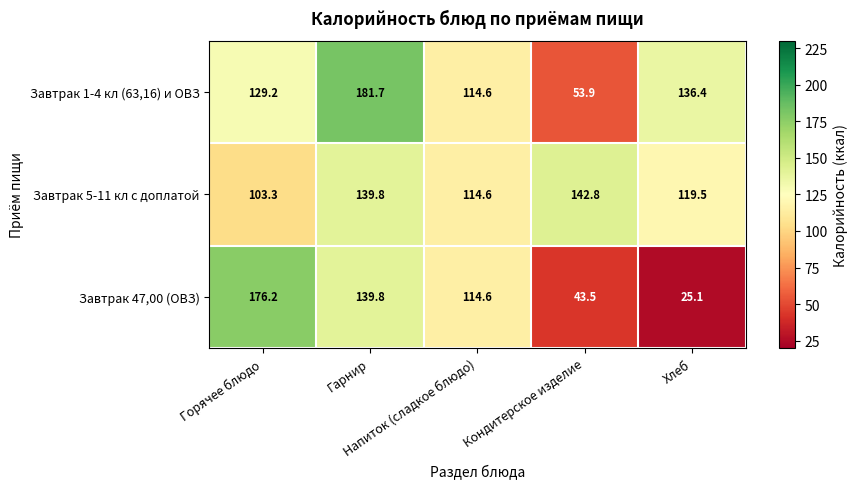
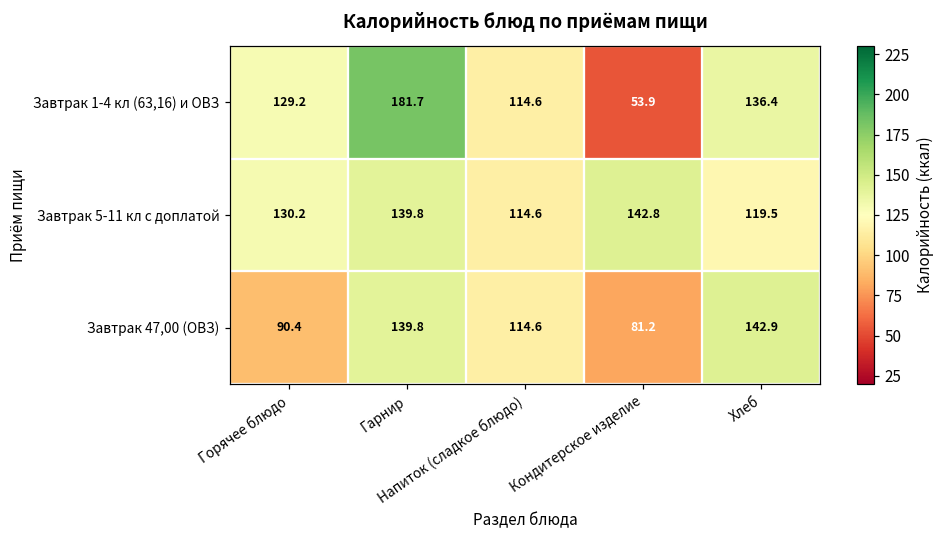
  {
    "Завтрак 1-4 кл (63,16) и ОВЗ": {
      "Горячее блюдо": 129.2,
      "Гарнир": 181.7,
      "Напиток (сладкое блюдо)": 114.6,
      "Кондитерское изделие": 53.9,
      "Хлеб": 136.4
    },
    "Завтрак 5-11 кл с доплатой": {
-     "Горячее блюдо": 103.3,
+     "Горячее блюдо": 130.2,
      "Гарнир": 139.8,
      "Напиток (сладкое блюдо)": 114.6,
      "Кондитерское изделие": 142.8,
      "Хлеб": 119.5
    },
    "Завтрак 47,00 (ОВЗ)": {
-     "Горячее блюдо": 176.2,
+     "Горячее блюдо": 90.4,
      "Гарнир": 139.8,
      "Напиток (сладкое блюдо)": 114.6,
-     "Кондитерское изделие": 43.5,
-     "Хлеб": 25.1
+     "Кондитерское изделие": 81.2,
+     "Хлеб": 142.9
    }
  }
